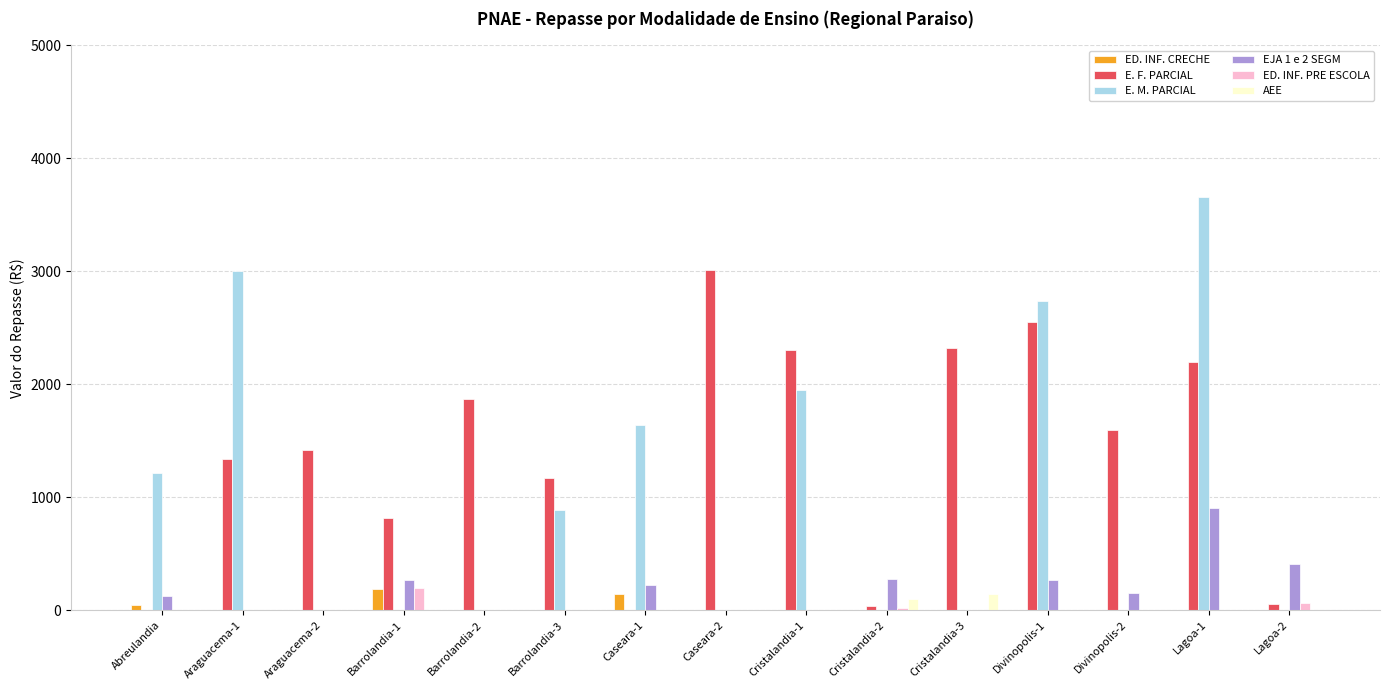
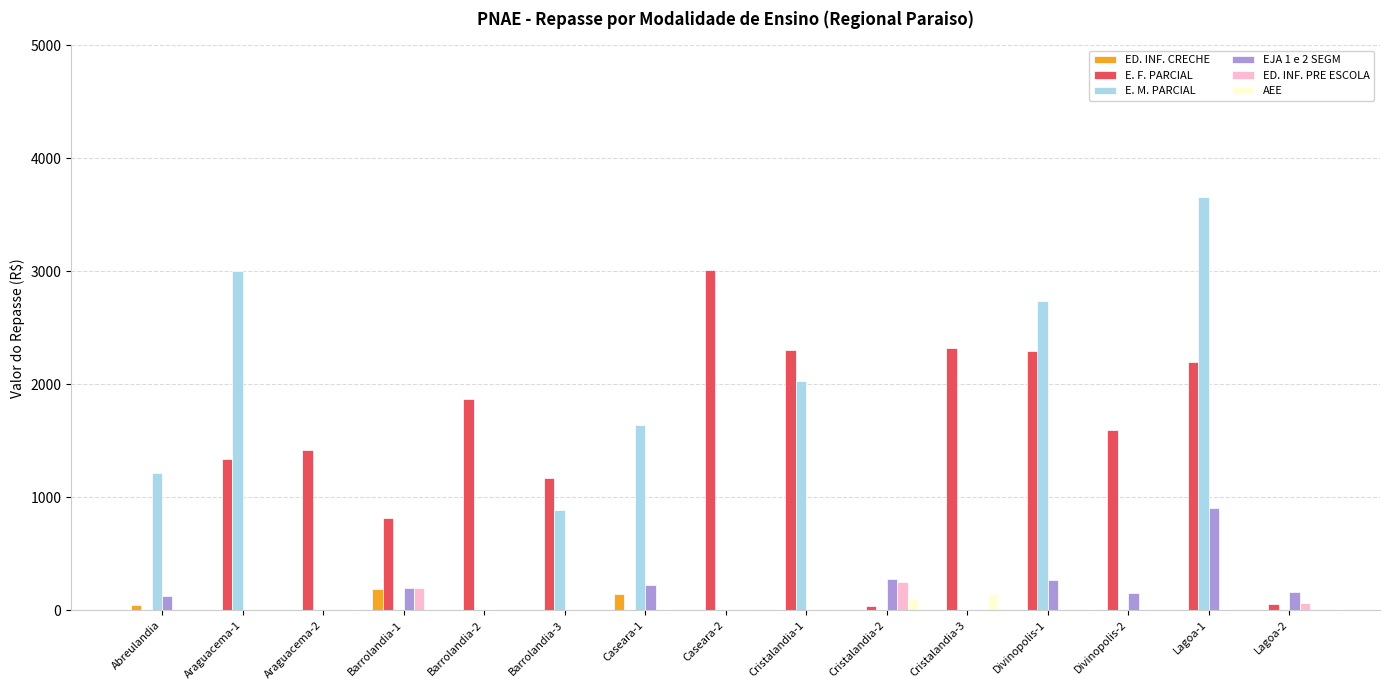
  {
    "ED. INF. CRECHE": {
      "Abreulandia": 40,
      "Araguacema-1": 0,
      "Araguacema-2": 0,
      "Barrolandia-1": 190,
      "Barrolandia-2": 0,
      "Barrolandia-3": 0,
      "Caseara-1": 150,
      "Caseara-2": 0,
      "Cristalandia-1": 0,
      "Cristalandia-2": 0,
      "Cristalandia-3": 0,
      "Divinopolis-1": 0,
      "Divinopolis-2": 0,
      "Lagoa-1": 0,
      "Lagoa-2": 0
    },
    "E. F. PARCIAL": {
      "Abreulandia": 0,
      "Araguacema-1": 1340,
      "Araguacema-2": 1420,
      "Barrolandia-1": 810,
      "Barrolandia-2": 1870,
      "Barrolandia-3": 1170,
      "Caseara-1": 0,
      "Caseara-2": 3010,
      "Cristalandia-1": 2300,
      "Cristalandia-2": 30,
      "Cristalandia-3": 2320,
-     "Divinopolis-1": 2550,
+     "Divinopolis-1": 2290,
      "Divinopolis-2": 1600,
      "Lagoa-1": 2190,
      "Lagoa-2": 50
    },
    "E. M. PARCIAL": {
      "Abreulandia": 1210,
      "Araguacema-1": 3000,
      "Araguacema-2": 0,
      "Barrolandia-1": 0,
      "Barrolandia-2": 0,
      "Barrolandia-3": 880,
      "Caseara-1": 1640,
      "Caseara-2": 0,
-     "Cristalandia-1": 1950,
+     "Cristalandia-1": 2030,
      "Cristalandia-2": 0,
      "Cristalandia-3": 0,
      "Divinopolis-1": 2740,
      "Divinopolis-2": 0,
      "Lagoa-1": 3650,
      "Lagoa-2": 0
    },
    "EJA 1 e 2 SEGM": {
      "Abreulandia": 130,
      "Araguacema-1": 0,
      "Araguacema-2": 0,
-     "Barrolandia-1": 270,
+     "Barrolandia-1": 190,
      "Barrolandia-2": 0,
      "Barrolandia-3": 0,
      "Caseara-1": 220,
      "Caseara-2": 0,
      "Cristalandia-1": 0,
      "Cristalandia-2": 280,
      "Cristalandia-3": 0,
      "Divinopolis-1": 270,
      "Divinopolis-2": 150,
      "Lagoa-1": 910,
-     "Lagoa-2": 400
+     "Lagoa-2": 160
    },
    "ED. INF. PRE ESCOLA": {
      "Abreulandia": 0,
      "Araguacema-1": 0,
      "Araguacema-2": 0,
      "Barrolandia-1": 190,
      "Barrolandia-2": 0,
      "Barrolandia-3": 0,
      "Caseara-1": 0,
      "Caseara-2": 0,
      "Cristalandia-1": 0,
-     "Cristalandia-2": 20,
+     "Cristalandia-2": 250,
      "Cristalandia-3": 0,
      "Divinopolis-1": 0,
      "Divinopolis-2": 0,
      "Lagoa-1": 0,
      "Lagoa-2": 60
    },
    "AEE": {
      "Abreulandia": 0,
      "Araguacema-1": 0,
      "Araguacema-2": 0,
      "Barrolandia-1": 0,
      "Barrolandia-2": 0,
      "Barrolandia-3": 0,
      "Caseara-1": 0,
      "Caseara-2": 0,
      "Cristalandia-1": 0,
      "Cristalandia-2": 100,
      "Cristalandia-3": 140,
      "Divinopolis-1": 0,
      "Divinopolis-2": 0,
      "Lagoa-1": 0,
      "Lagoa-2": 0
    }
  }
